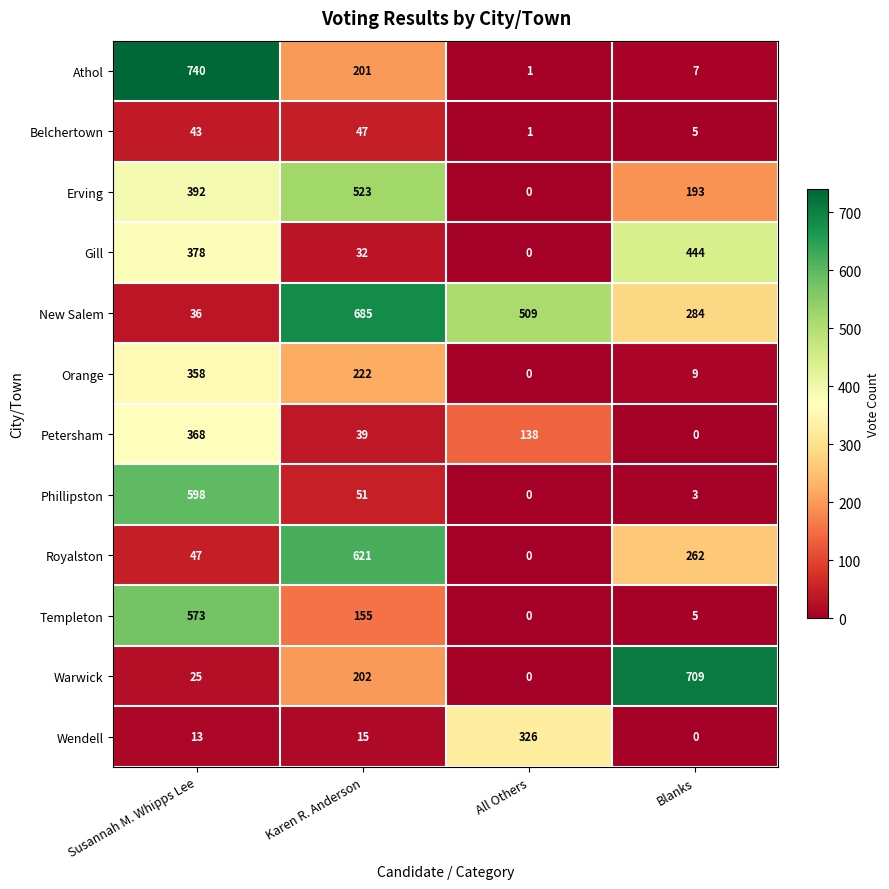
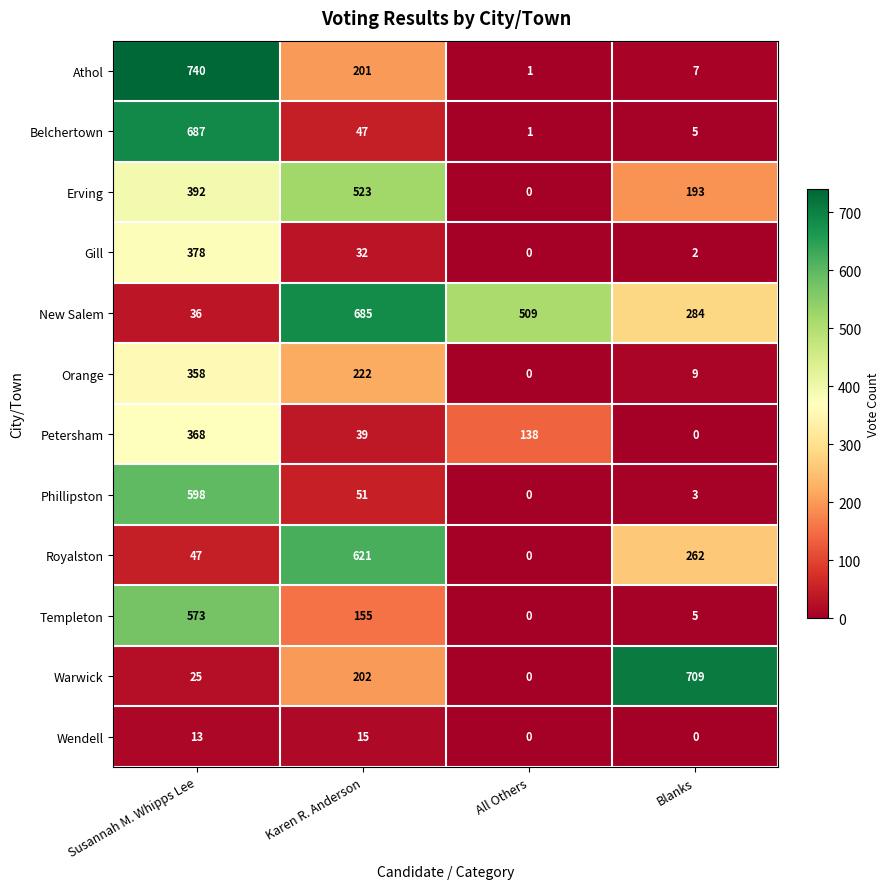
  {
    "Athol": {
      "Susannah M. Whipps Lee": 740,
      "Karen R. Anderson": 201,
      "All Others": 1,
      "Blanks": 7
    },
    "Belchertown": {
-     "Susannah M. Whipps Lee": 43,
+     "Susannah M. Whipps Lee": 687,
      "Karen R. Anderson": 47,
      "All Others": 1,
      "Blanks": 5
    },
    "Erving": {
      "Susannah M. Whipps Lee": 392,
      "Karen R. Anderson": 523,
      "All Others": 0,
      "Blanks": 193
    },
    "Gill": {
      "Susannah M. Whipps Lee": 378,
      "Karen R. Anderson": 32,
      "All Others": 0,
-     "Blanks": 444
+     "Blanks": 2
    },
    "New Salem": {
      "Susannah M. Whipps Lee": 36,
      "Karen R. Anderson": 685,
      "All Others": 509,
      "Blanks": 284
    },
    "Orange": {
      "Susannah M. Whipps Lee": 358,
      "Karen R. Anderson": 222,
      "All Others": 0,
      "Blanks": 9
    },
    "Petersham": {
      "Susannah M. Whipps Lee": 368,
      "Karen R. Anderson": 39,
      "All Others": 138,
      "Blanks": 0
    },
    "Phillipston": {
      "Susannah M. Whipps Lee": 598,
      "Karen R. Anderson": 51,
      "All Others": 0,
      "Blanks": 3
    },
    "Royalston": {
      "Susannah M. Whipps Lee": 47,
      "Karen R. Anderson": 621,
      "All Others": 0,
      "Blanks": 262
    },
    "Templeton": {
      "Susannah M. Whipps Lee": 573,
      "Karen R. Anderson": 155,
      "All Others": 0,
      "Blanks": 5
    },
    "Warwick": {
      "Susannah M. Whipps Lee": 25,
      "Karen R. Anderson": 202,
      "All Others": 0,
      "Blanks": 709
    },
    "Wendell": {
      "Susannah M. Whipps Lee": 13,
      "Karen R. Anderson": 15,
-     "All Others": 326,
+     "All Others": 0,
      "Blanks": 0
    }
  }
